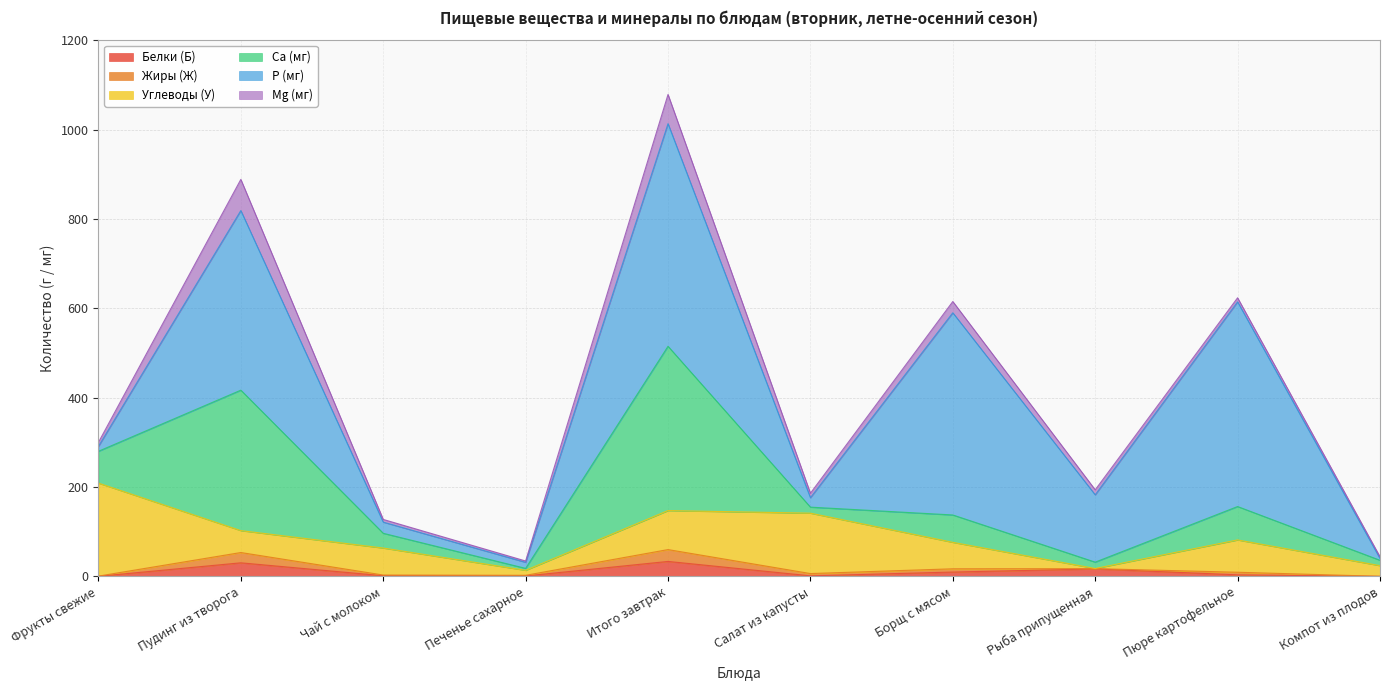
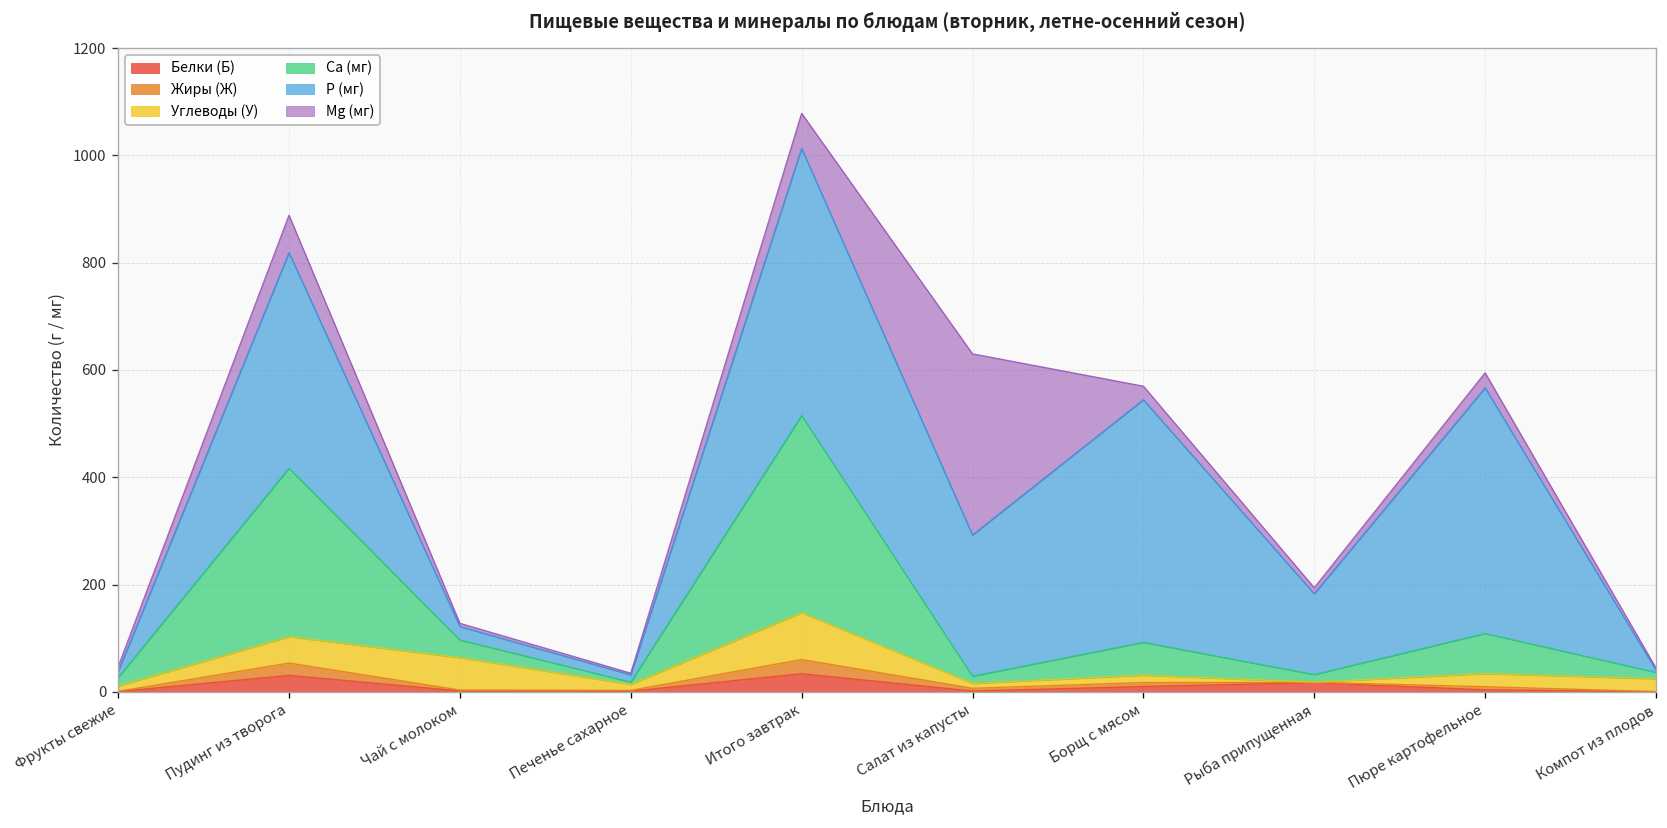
  {
    "Углеводы (У)": {
-     "Фрукты свежие": 210,
+     "Фрукты свежие": 10,
      "Пудинг из творога": 50,
      "Чай с молоком": 60,
      "Итого завтрак": 90,
-     "Салат из капусты": 140,
-     "Борщ с мясом": 60,
-     "Пюре картофельное": 70,
+     "Салат из капусты": 10,
+     "Борщ с мясом": 10,
+     "Пюре картофельное": 20,
      "Компот из плодов": 20
    },
    "Ca (мг)": {
-     "Фрукты свежие": 70,
+     "Фрукты свежие": 20,
      "Пудинг из творога": 310,
      "Чай с молоком": 30,
      "Итого завтрак": 370,
      "Салат из капусты": 10,
      "Борщ с мясом": 60,
      "Рыба припущенная": 10,
      "Пюре картофельное": 70
    },
    "P (мг)": {
      "Фрукты свежие": 10,
      "Пудинг из творога": 400,
      "Чай с молоком": 30,
      "Итого завтрак": 500,
-     "Салат из капусты": 20,
+     "Салат из капусты": 260,
      "Борщ с мясом": 450,
      "Рыба припущенная": 150,
      "Пюре картофельное": 460
    },
    "Mg (мг)": {
      "Фрукты свежие": 10,
      "Пудинг из творога": 70,
      "Чай с молоком": 10,
      "Итого завтрак": 70,
-     "Салат из капусты": 10,
+     "Салат из капусты": 340,
      "Борщ с мясом": 30,
      "Рыба припущенная": 10,
-     "Пюре картофельное": 10
+     "Пюре картофельное": 30
    }
  }
